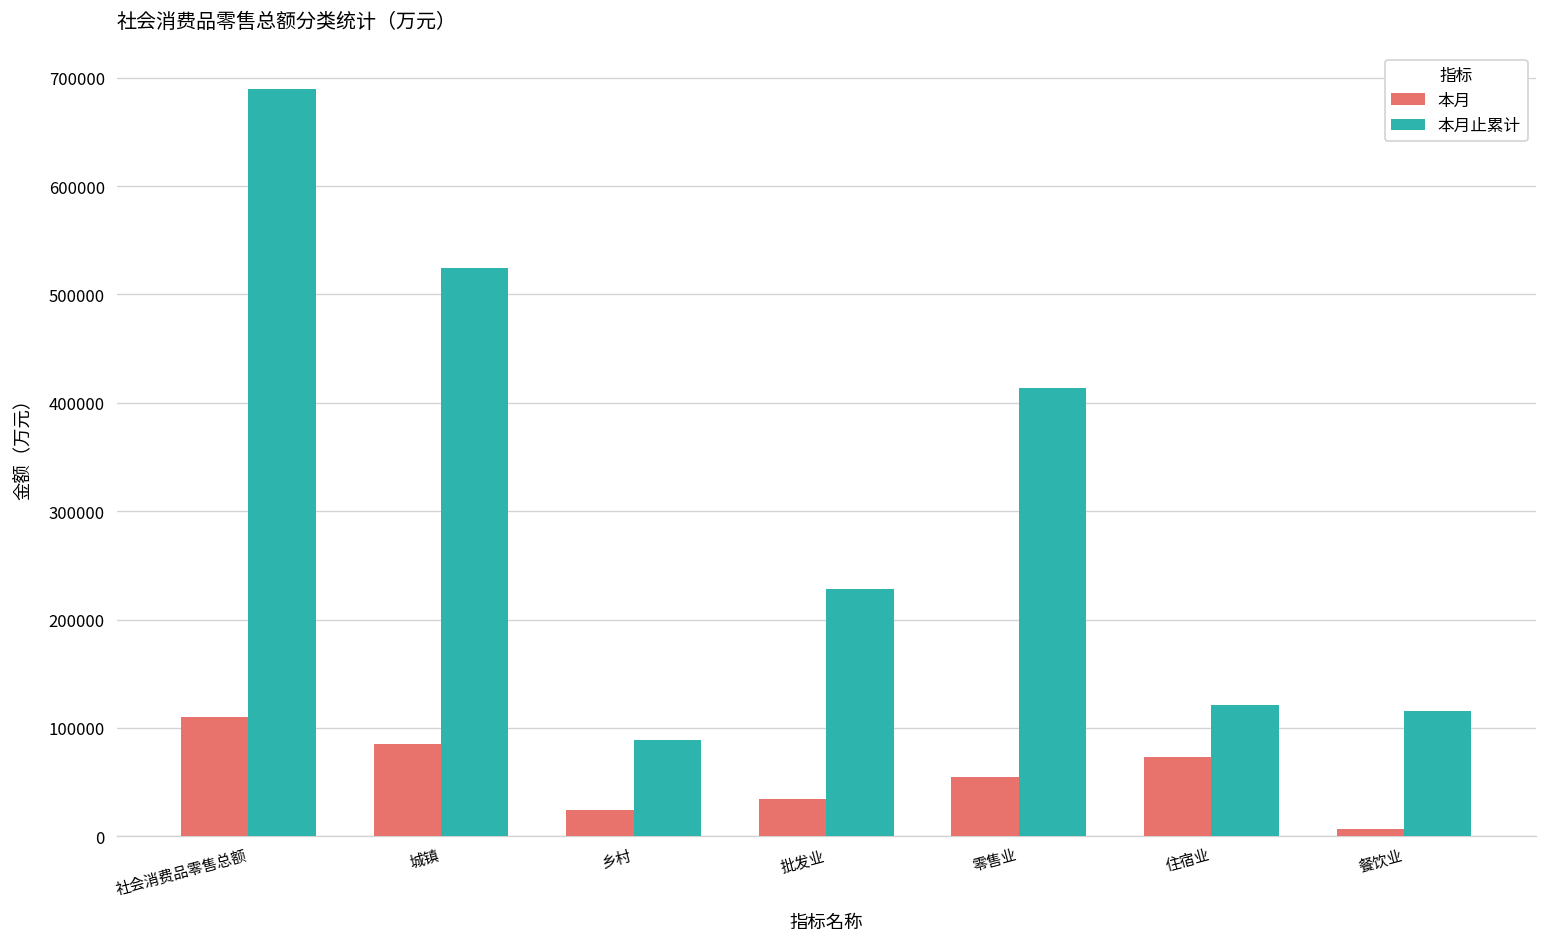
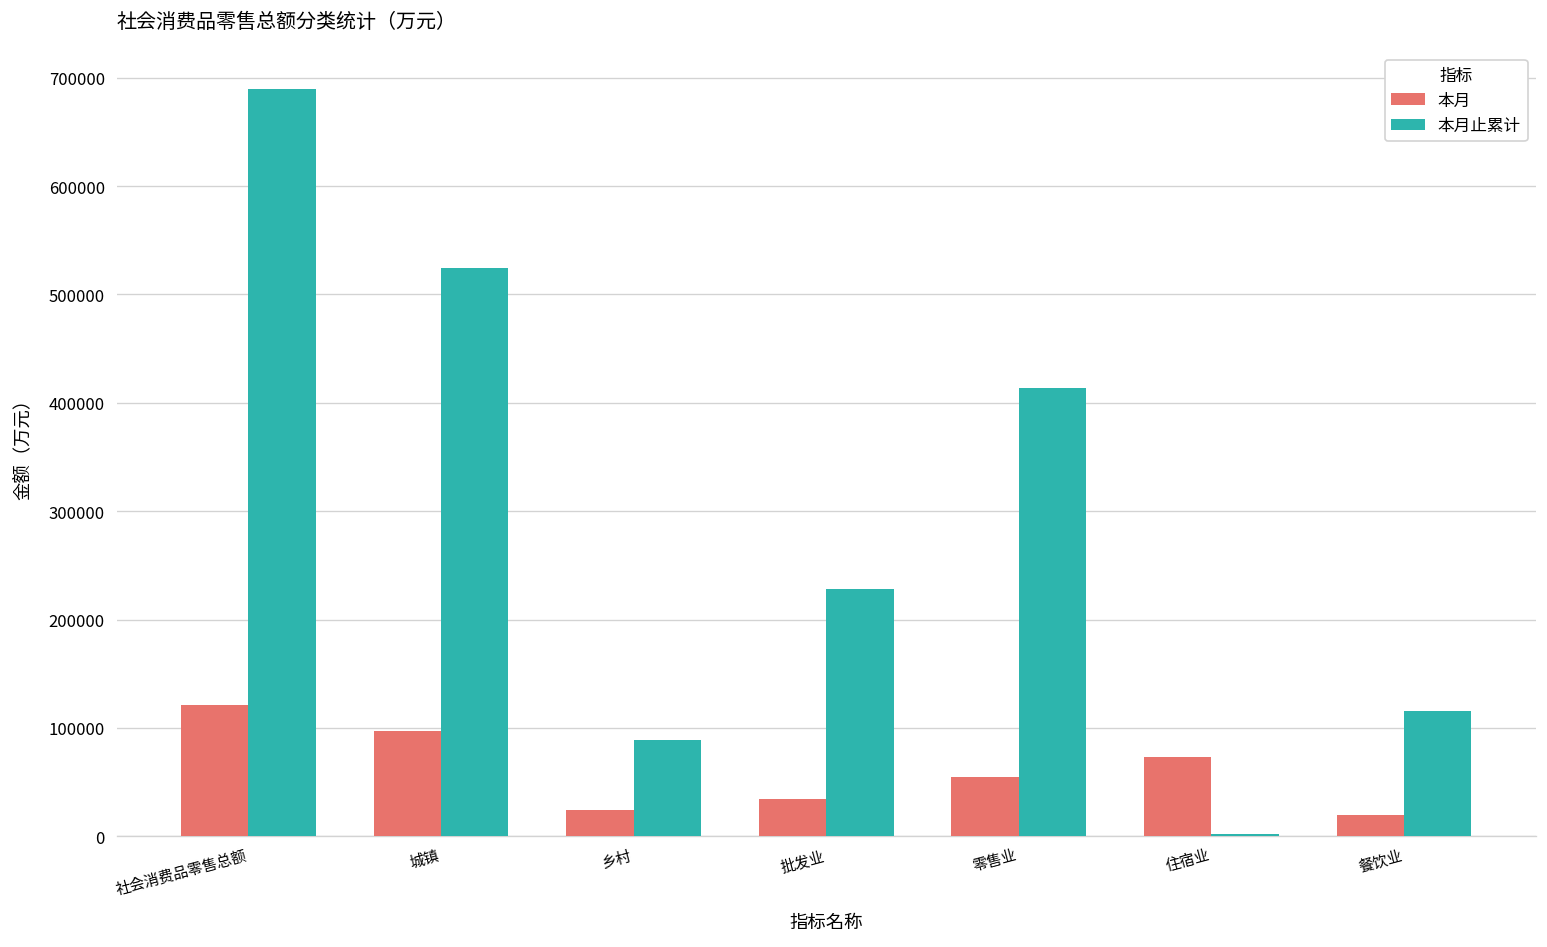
  {
    "本月": {
-     "社会消费品零售总额": 110000,
-     "城镇": 90000,
+     "社会消费品零售总额": 120000,
+     "城镇": 100000,
      "乡村": 20000,
      "批发业": 30000,
      "零售业": 50000,
      "住宿业": 70000,
-     "餐饮业": 10000
+     "餐饮业": 20000
    },
    "本月止累计": {
      "社会消费品零售总额": 690000,
      "城镇": 520000,
      "乡村": 90000,
      "批发业": 230000,
      "零售业": 410000,
-     "住宿业": 120000,
+     "住宿业": 0,
      "餐饮业": 120000
    }
  }
